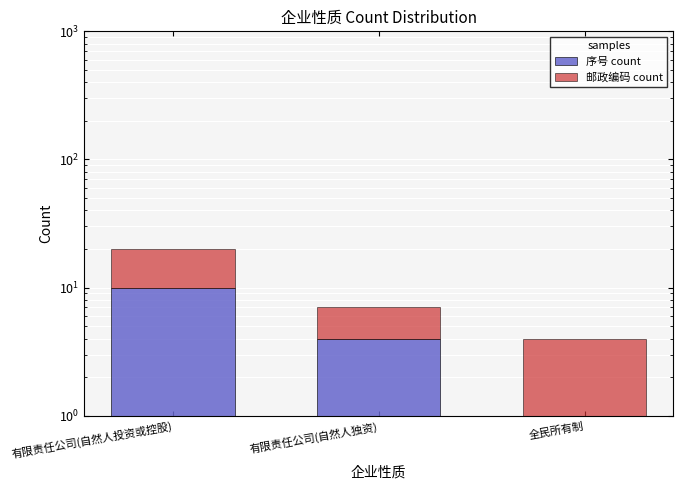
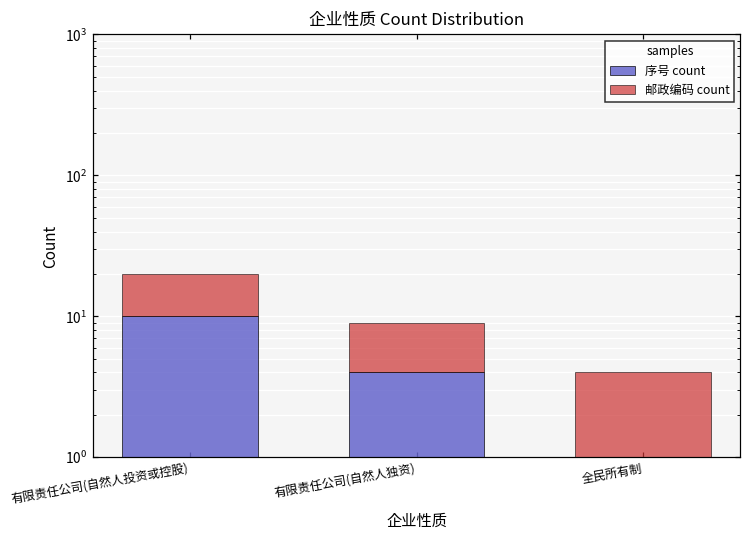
  {
    "序号 count": {
      "有限责任公司(自然人投资或控股)": 10,
      "有限责任公司(自然人独资)": 4,
      "全民所有制": 1
    },
    "邮政编码 count": {
      "有限责任公司(自然人投资或控股)": 10,
-     "有限责任公司(自然人独资)": 3,
+     "有限责任公司(自然人独资)": 5,
      "全民所有制": 3
    }
  }
